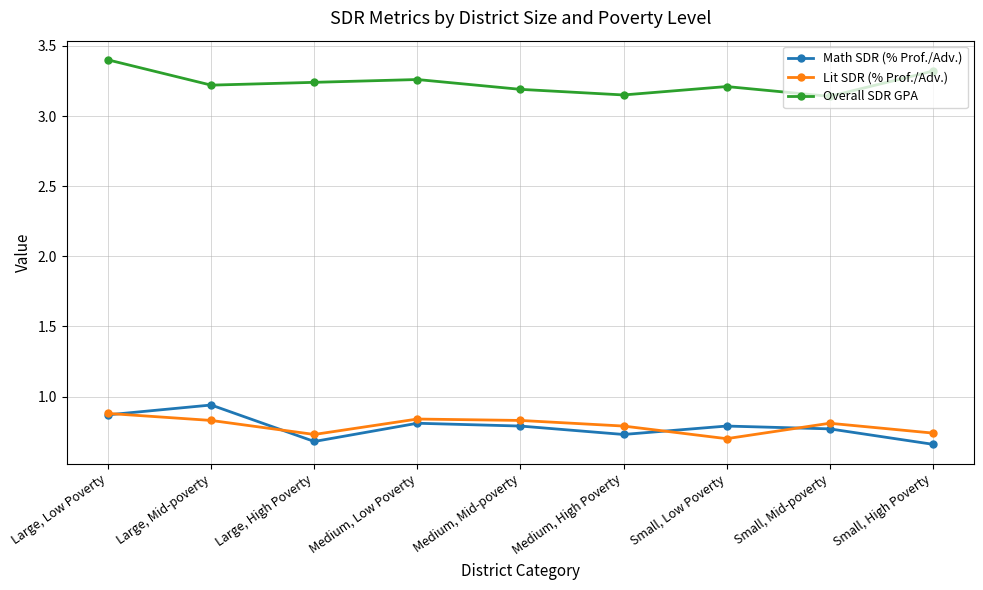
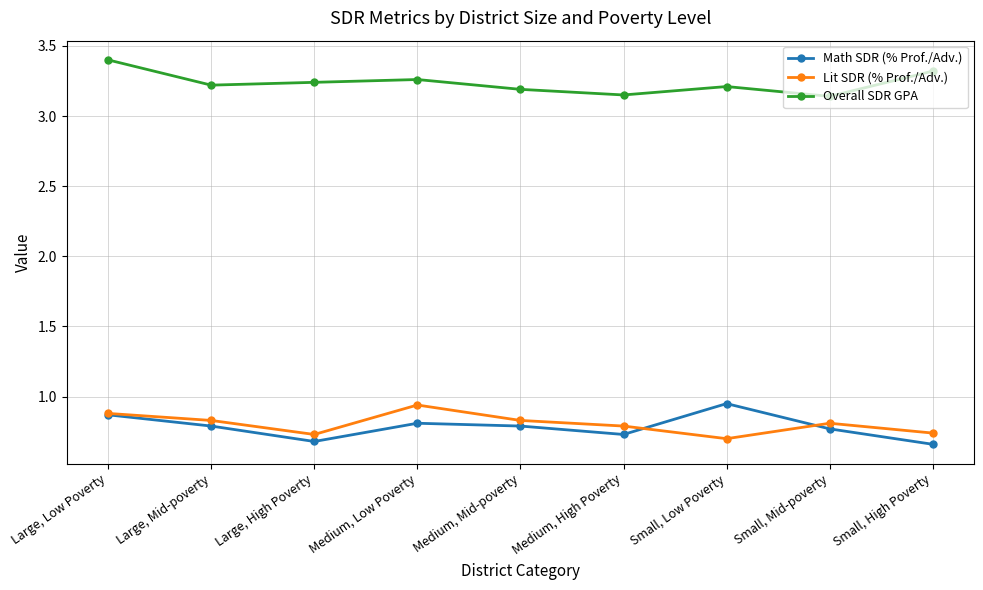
  {
    "Math SDR (% Prof./Adv.)": {
-     "Large, Mid-poverty": 0.94,
+     "Large, Mid-poverty": 0.79,
      "Large, High Poverty": 0.68,
      "Medium, Low Poverty": 0.81,
      "Medium, Mid-poverty": 0.79,
      "Medium, High Poverty": 0.73,
-     "Small, Low Poverty": 0.79,
+     "Small, Low Poverty": 0.95,
      "Small, Mid-poverty": 0.77,
      "Small, High Poverty": 0.66
    },
    "Lit SDR (% Prof./Adv.)": {
      "Large, Mid-poverty": 0.83,
      "Large, High Poverty": 0.73,
-     "Medium, Low Poverty": 0.84,
+     "Medium, Low Poverty": 0.94,
      "Medium, Mid-poverty": 0.83,
      "Medium, High Poverty": 0.79,
      "Small, Low Poverty": 0.70,
      "Small, Mid-poverty": 0.81,
      "Small, High Poverty": 0.74
    },
    "Overall SDR GPA": {
      "Large, Low Poverty": 3.40,
      "Large, Mid-poverty": 3.22,
      "Large, High Poverty": 3.24,
      "Medium, Low Poverty": 3.26,
      "Medium, Mid-poverty": 3.19,
      "Medium, High Poverty": 3.15,
      "Small, Low Poverty": 3.21
    }
  }
